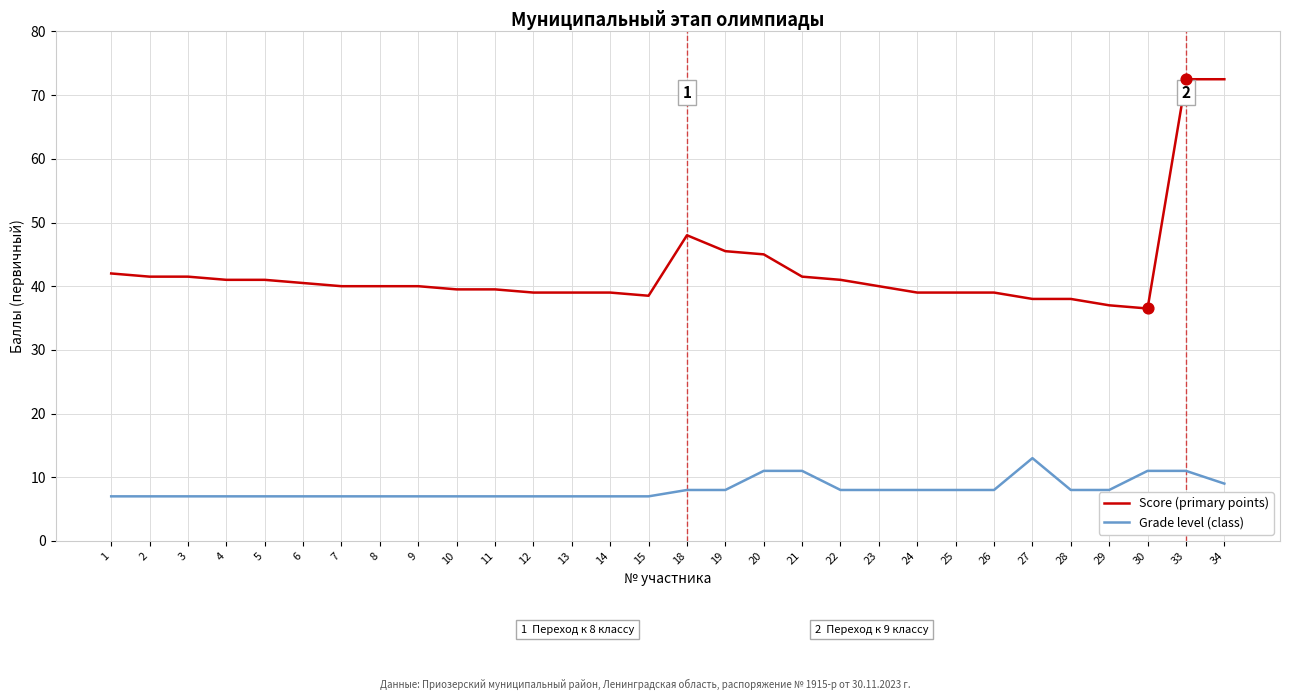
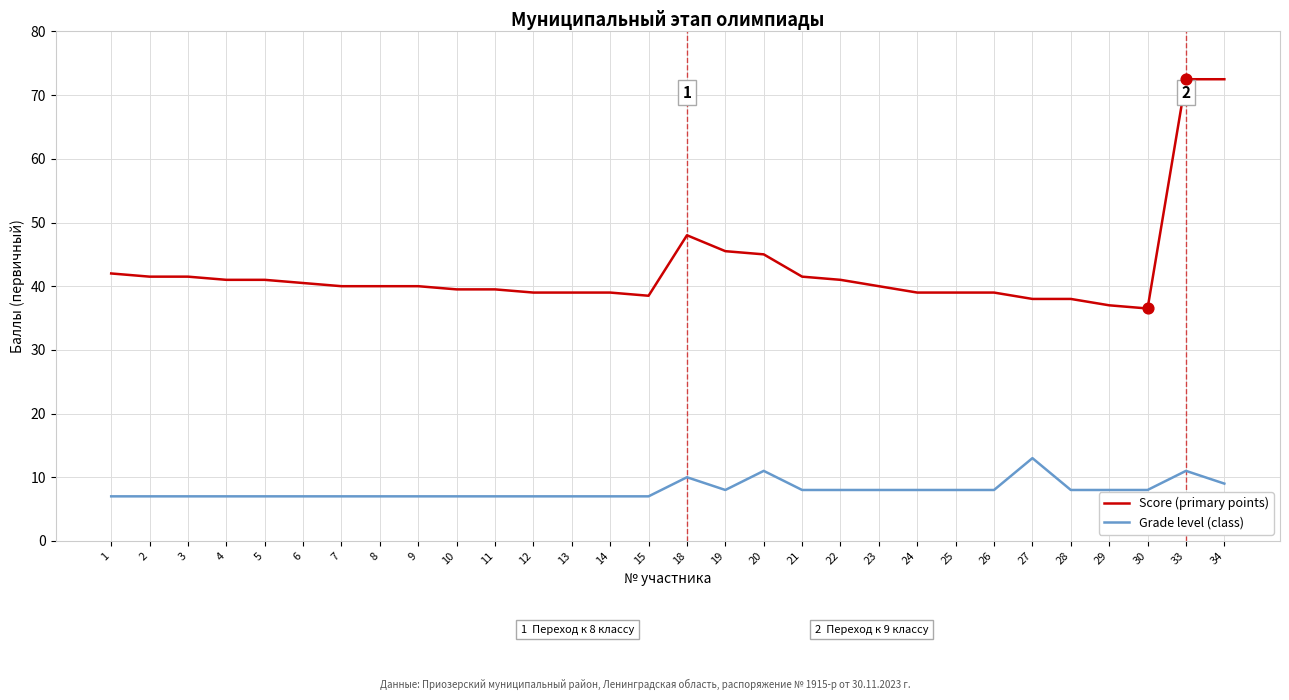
  {
    "Grade level (class)": {
      "1": 7,
      "2": 7,
      "3": 7,
      "4": 7,
      "5": 7,
      "6": 7,
      "7": 7,
      "8": 7,
      "9": 7,
      "10": 7,
      "11": 7,
      "12": 7,
      "13": 7,
      "14": 7,
      "15": 7,
-     "18": 8,
+     "18": 10,
      "19": 8,
      "20": 11,
-     "21": 11,
+     "21": 8,
      "22": 8,
      "23": 8,
      "24": 8,
      "25": 8,
      "26": 8,
      "27": 13,
      "28": 8,
      "29": 8,
-     "30": 11,
+     "30": 8,
      "33": 11,
      "34": 9
    }
  }
